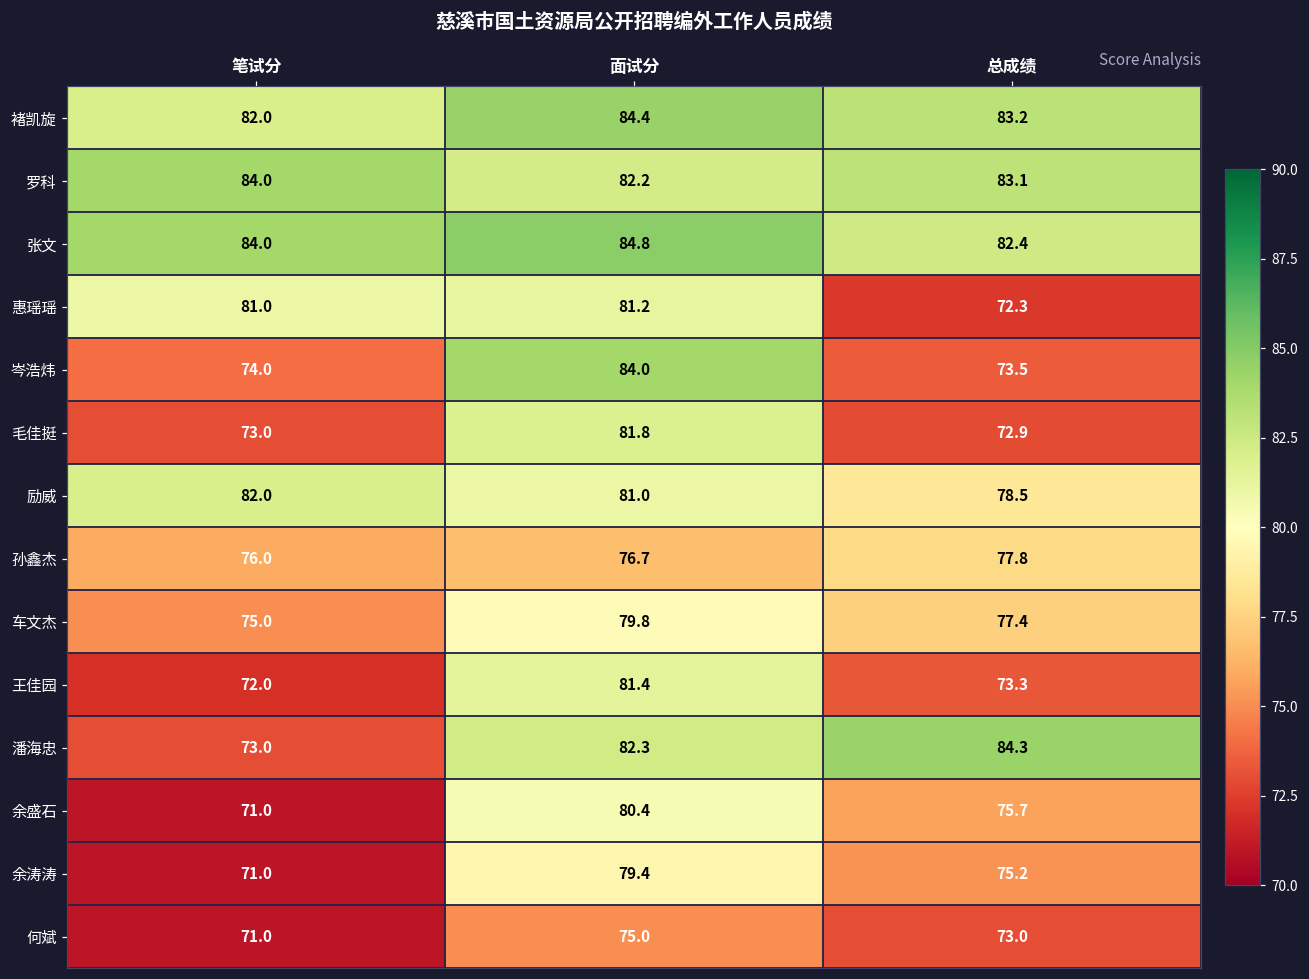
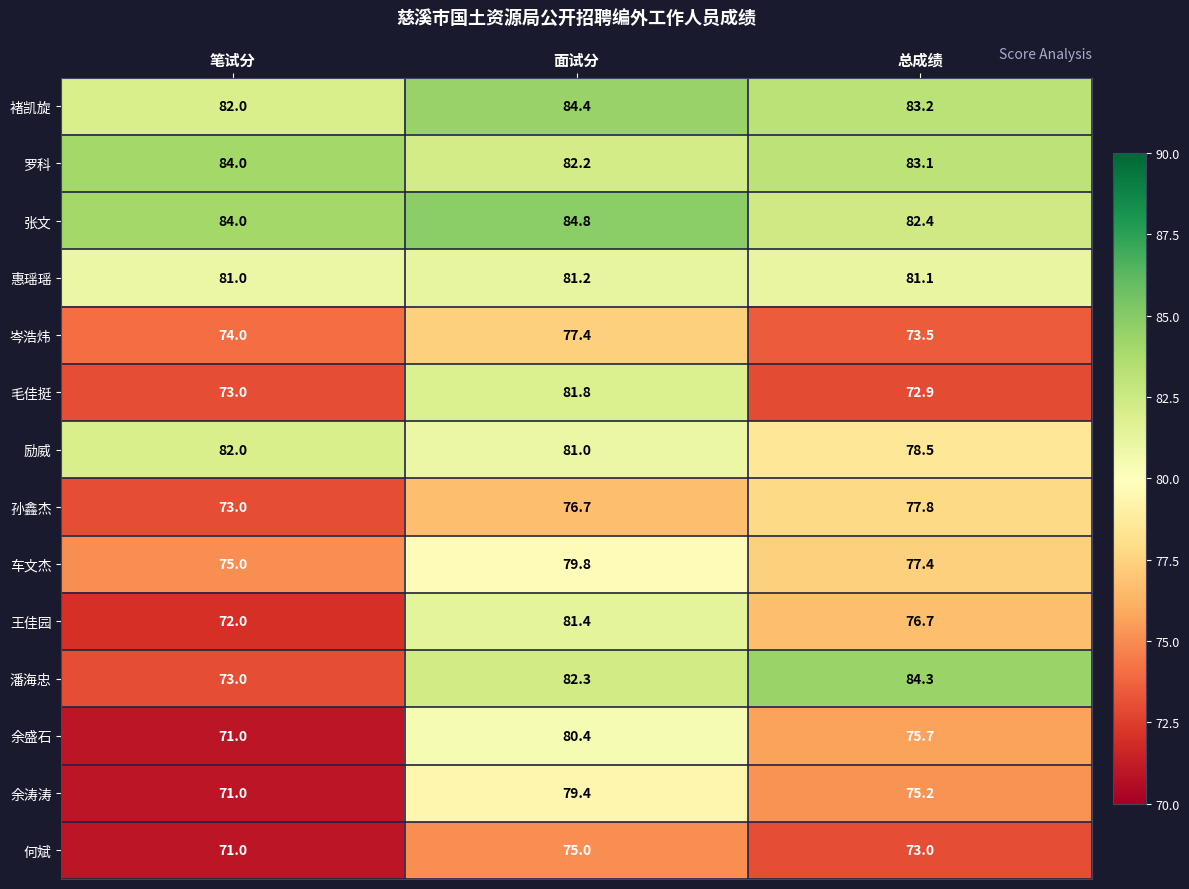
  {
    "褚凯旋": {
      "笔试分": 82.0,
      "面试分": 84.4,
      "总成绩": 83.2
    },
    "罗科": {
      "笔试分": 84.0,
      "面试分": 82.2,
      "总成绩": 83.1
    },
    "张文": {
      "笔试分": 84.0,
      "面试分": 84.8,
      "总成绩": 82.4
    },
    "惠瑶瑶": {
      "笔试分": 81.0,
      "面试分": 81.2,
-     "总成绩": 72.3
+     "总成绩": 81.1
    },
    "岑浩炜": {
      "笔试分": 74.0,
-     "面试分": 84.0,
+     "面试分": 77.4,
      "总成绩": 73.5
    },
    "毛佳挺": {
      "笔试分": 73.0,
      "面试分": 81.8,
      "总成绩": 72.9
    },
    "励威": {
      "笔试分": 82.0,
      "面试分": 81.0,
      "总成绩": 78.5
    },
    "孙鑫杰": {
-     "笔试分": 76.0,
+     "笔试分": 73.0,
      "面试分": 76.7,
      "总成绩": 77.8
    },
    "车文杰": {
      "笔试分": 75.0,
      "面试分": 79.8,
      "总成绩": 77.4
    },
    "王佳园": {
      "笔试分": 72.0,
      "面试分": 81.4,
-     "总成绩": 73.3
+     "总成绩": 76.7
    },
    "潘海忠": {
      "笔试分": 73.0,
      "面试分": 82.3,
      "总成绩": 84.3
    },
    "余盛石": {
      "笔试分": 71.0,
      "面试分": 80.4,
      "总成绩": 75.7
    },
    "余涛涛": {
      "笔试分": 71.0,
      "面试分": 79.4,
      "总成绩": 75.2
    },
    "何斌": {
      "笔试分": 71.0,
      "面试分": 75.0,
      "总成绩": 73.0
    }
  }
